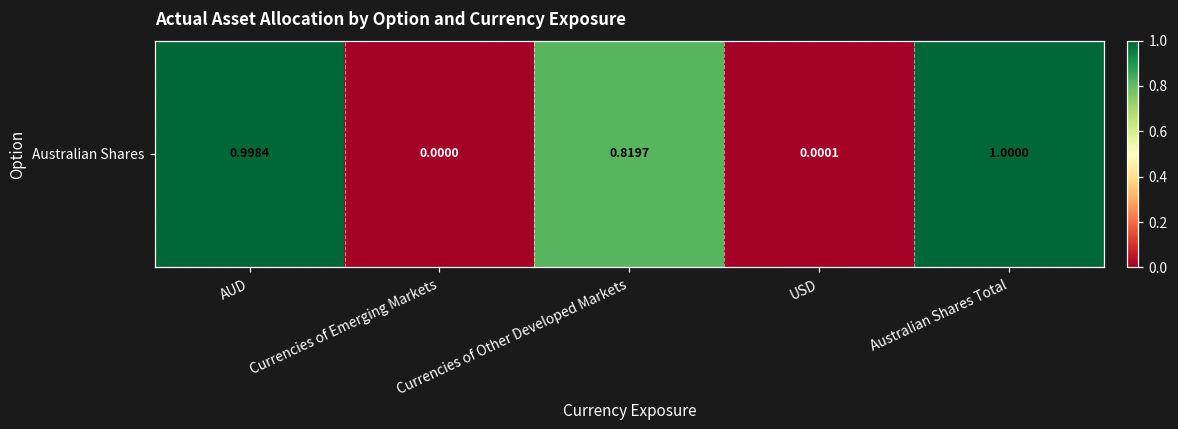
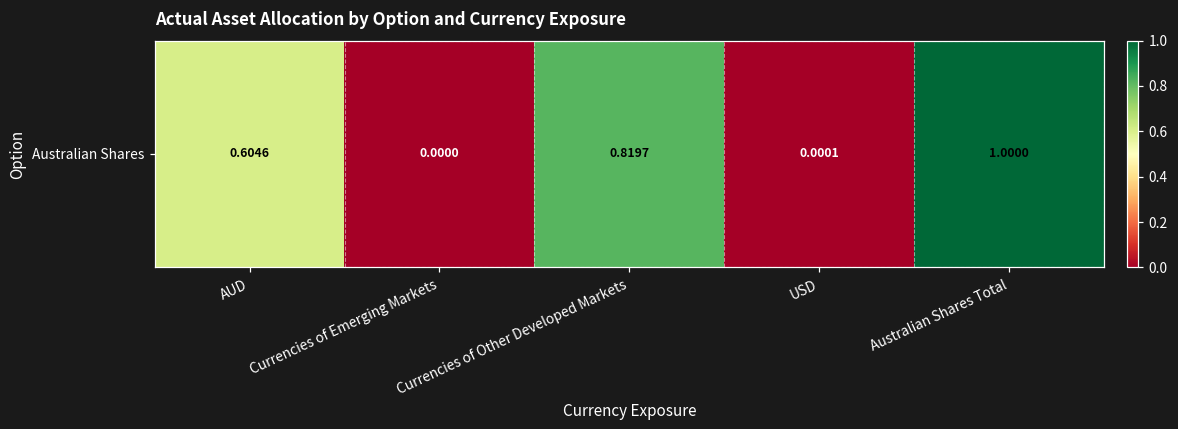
  {
    "Australian Shares": {
-     "AUD": 0.9984,
+     "AUD": 0.6046,
      "Currencies of Emerging Markets": 0.0000,
      "Currencies of Other Developed Markets": 0.8197,
      "USD": 0.0001,
      "Australian Shares Total": 1.0000
    }
  }
